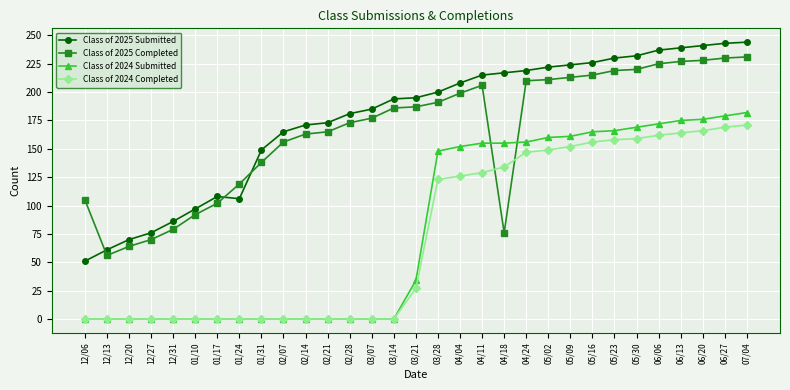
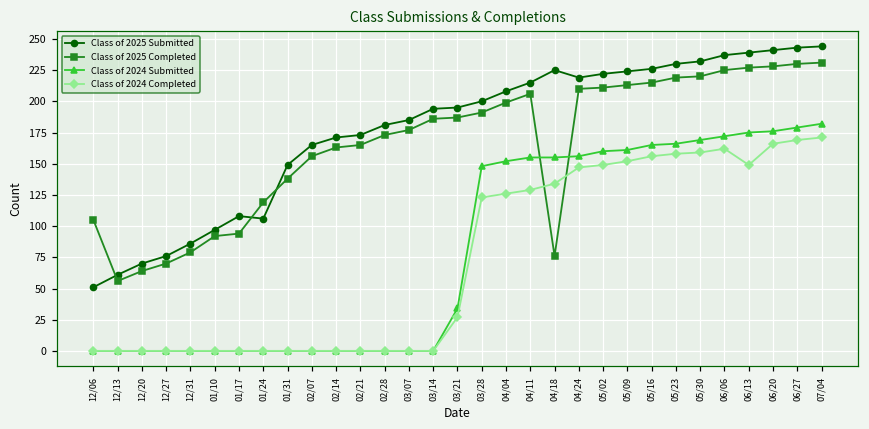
  {
    "Class of 2025 Submitted": {
      "12/06": 51,
      "12/13": 61,
      "12/20": 70,
      "12/27": 76,
      "12/31": 86,
      "01/10": 97,
      "01/17": 108,
      "01/24": 106,
      "01/31": 149,
      "02/07": 165,
      "02/14": 171,
      "02/21": 173,
      "02/28": 181,
      "03/07": 185,
      "03/14": 194,
      "03/21": 195,
      "03/28": 200,
      "04/04": 208,
      "04/11": 215,
-     "04/18": 217,
+     "04/18": 225,
      "04/24": 219,
      "05/02": 222,
      "05/09": 224,
      "05/16": 226,
      "05/23": 230,
      "05/30": 232,
      "06/06": 237,
      "06/13": 239,
      "06/20": 241,
      "06/27": 243,
      "07/04": 244
    },
    "Class of 2025 Completed": {
      "12/06": 105,
      "12/13": 56,
      "12/20": 64,
      "12/27": 70,
      "12/31": 79,
      "01/10": 92,
-     "01/17": 102,
+     "01/17": 94,
      "01/24": 119,
      "01/31": 138,
      "02/07": 156,
      "02/14": 163,
      "02/21": 165,
      "02/28": 173,
      "03/07": 177,
      "03/14": 186,
      "03/21": 187,
      "03/28": 191,
      "04/04": 199,
      "04/11": 206,
      "04/18": 76,
      "04/24": 210,
      "05/02": 211,
      "05/09": 213,
      "05/16": 215,
      "05/23": 219,
      "05/30": 220,
      "06/06": 225,
      "06/13": 227,
      "06/20": 228,
      "06/27": 230,
      "07/04": 231
    },
    "Class of 2024 Submitted": {
      "03/21": 34,
      "03/28": 148,
      "04/04": 152,
      "04/11": 155,
      "04/18": 155,
      "04/24": 156,
      "05/02": 160,
      "05/09": 161,
      "05/16": 165,
      "05/23": 166,
      "05/30": 169,
      "06/06": 172,
      "06/13": 175,
      "06/20": 176,
      "06/27": 179,
      "07/04": 182
    },
    "Class of 2024 Completed": {
      "03/21": 27,
      "03/28": 123,
      "04/04": 126,
      "04/11": 129,
      "04/18": 134,
      "04/24": 147,
      "05/02": 149,
      "05/09": 152,
      "05/16": 156,
      "05/23": 158,
      "05/30": 159,
      "06/06": 162,
-     "06/13": 164,
+     "06/13": 149,
      "06/20": 166,
      "06/27": 169,
      "07/04": 171
    }
  }
